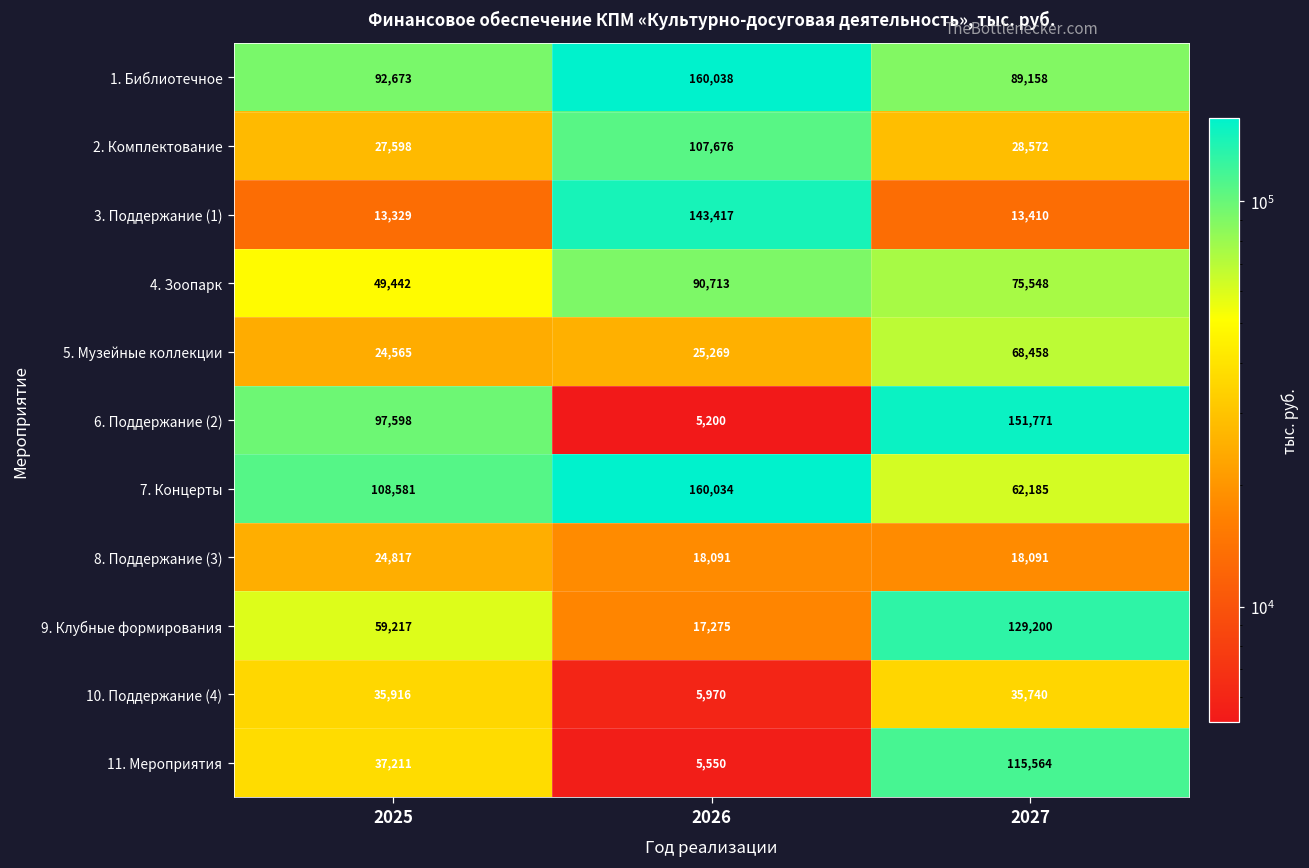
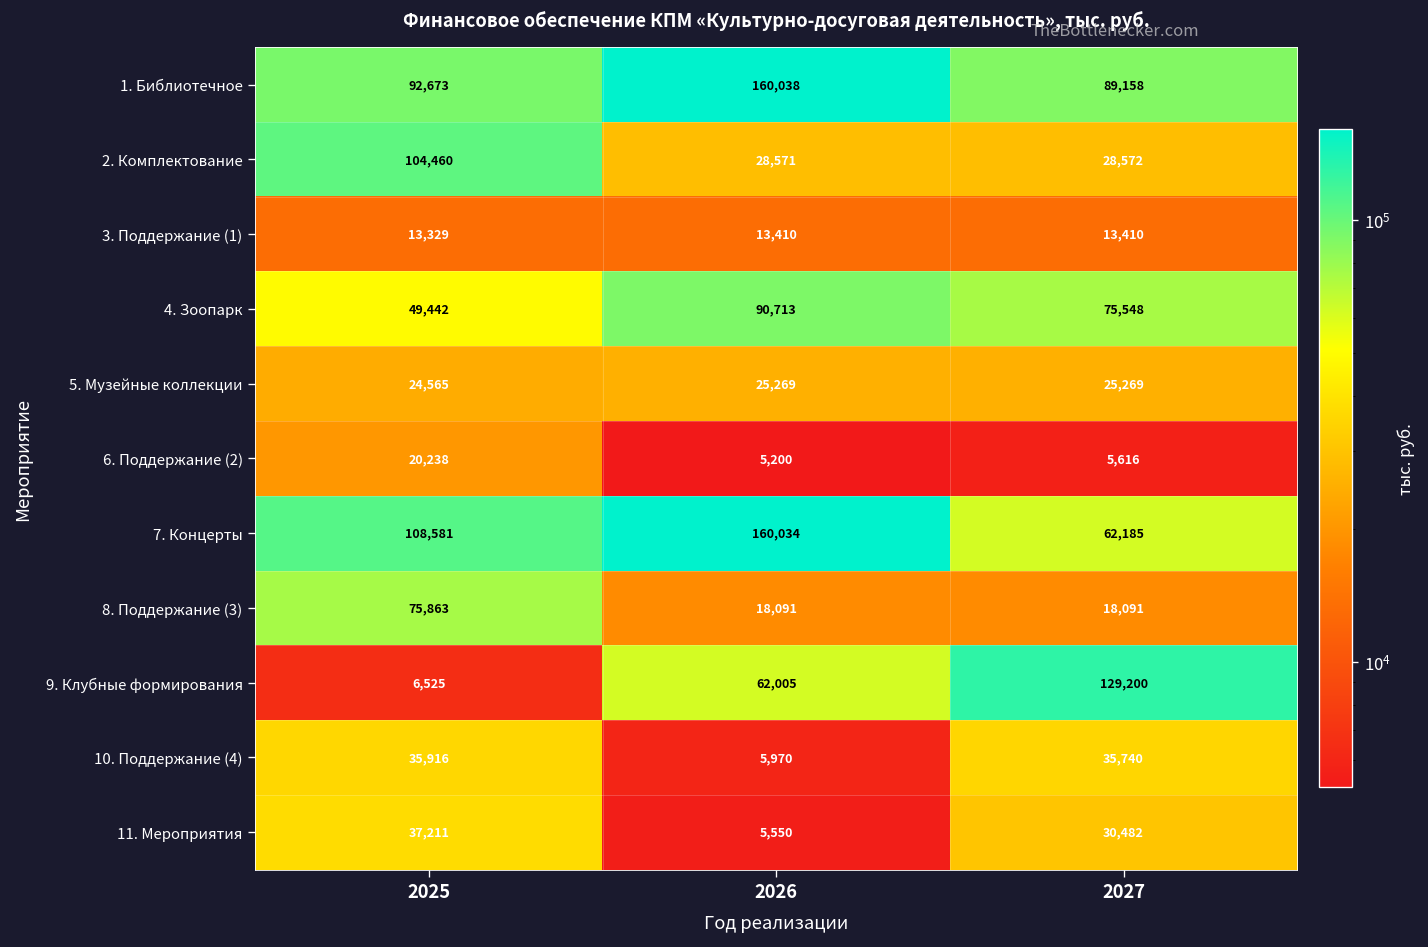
  {
    "1. Библиотечное": {
      "2025": "92,673",
      "2026": "160,038",
      "2027": "89,158"
    },
    "2. Комплектование": {
-     "2025": "27,598",
-     "2026": "107,676",
+     "2025": "104,460",
+     "2026": "28,571",
      "2027": "28,572"
    },
    "3. Поддержание (1)": {
      "2025": "13,329",
-     "2026": "143,417",
+     "2026": "13,410",
      "2027": "13,410"
    },
    "4. Зоопарк": {
      "2025": "49,442",
      "2026": "90,713",
      "2027": "75,548"
    },
    "5. Музейные коллекции": {
      "2025": "24,565",
      "2026": "25,269",
-     "2027": "68,458"
+     "2027": "25,269"
    },
    "6. Поддержание (2)": {
-     "2025": "97,598",
+     "2025": "20,238",
      "2026": "5,200",
-     "2027": "151,771"
+     "2027": "5,616"
    },
    "7. Концерты": {
      "2025": "108,581",
      "2026": "160,034",
      "2027": "62,185"
    },
    "8. Поддержание (3)": {
-     "2025": "24,817",
+     "2025": "75,863",
      "2026": "18,091",
      "2027": "18,091"
    },
    "9. Клубные формирования": {
-     "2025": "59,217",
-     "2026": "17,275",
+     "2025": "6,525",
+     "2026": "62,005",
      "2027": "129,200"
    },
    "10. Поддержание (4)": {
      "2025": "35,916",
      "2026": "5,970",
      "2027": "35,740"
    },
    "11. Мероприятия": {
      "2025": "37,211",
      "2026": "5,550",
-     "2027": "115,564"
+     "2027": "30,482"
    }
  }
